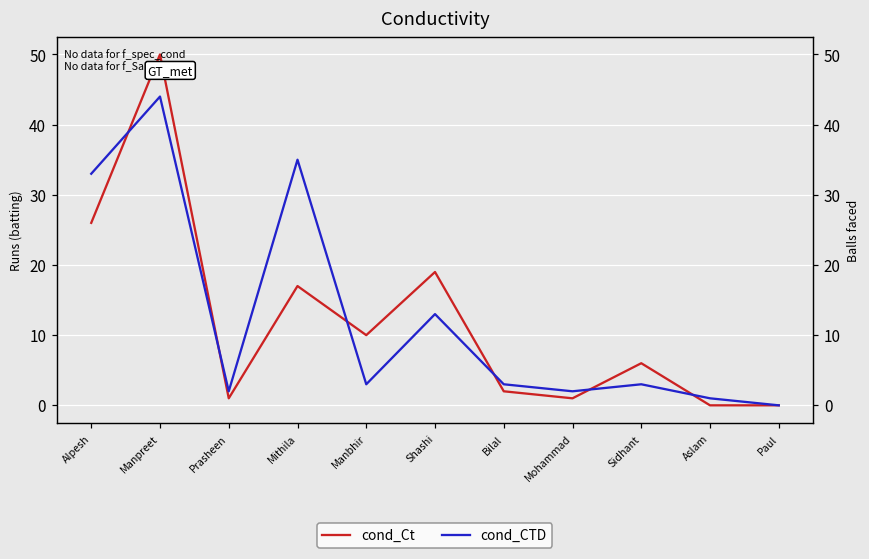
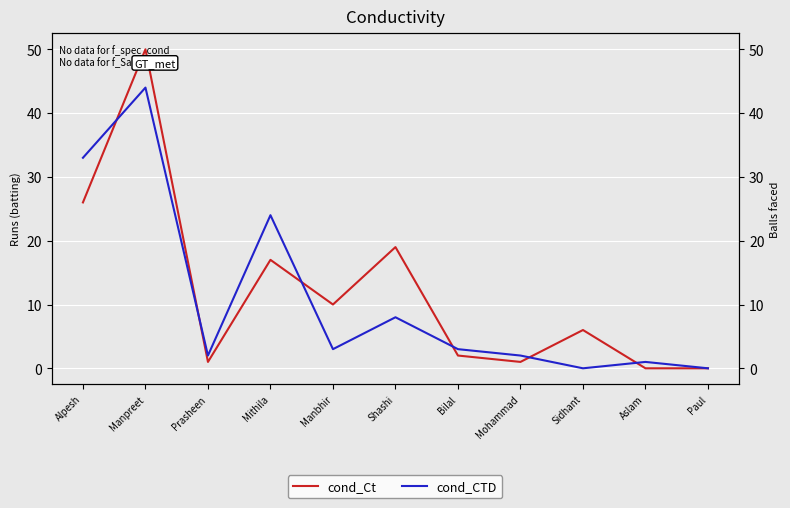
  {
    "cond_Ct": {
      "Alpesh": 26,
      "Manpreet": 50,
      "Prasheen": 1,
      "Mithila": 17,
      "Manbhir": 10,
      "Shashi": 19,
      "Bilal": 2,
      "Mohammad": 1,
      "Sidhant": 6,
      "Aslam": 0
    },
    "cond_CTD": {
      "Alpesh": 33,
      "Manpreet": 44,
      "Prasheen": 2,
-     "Mithila": 35,
+     "Mithila": 24,
      "Manbhir": 3,
-     "Shashi": 13,
+     "Shashi": 8,
      "Bilal": 3,
      "Mohammad": 2,
-     "Sidhant": 3,
+     "Sidhant": 0,
      "Aslam": 1
    }
  }
